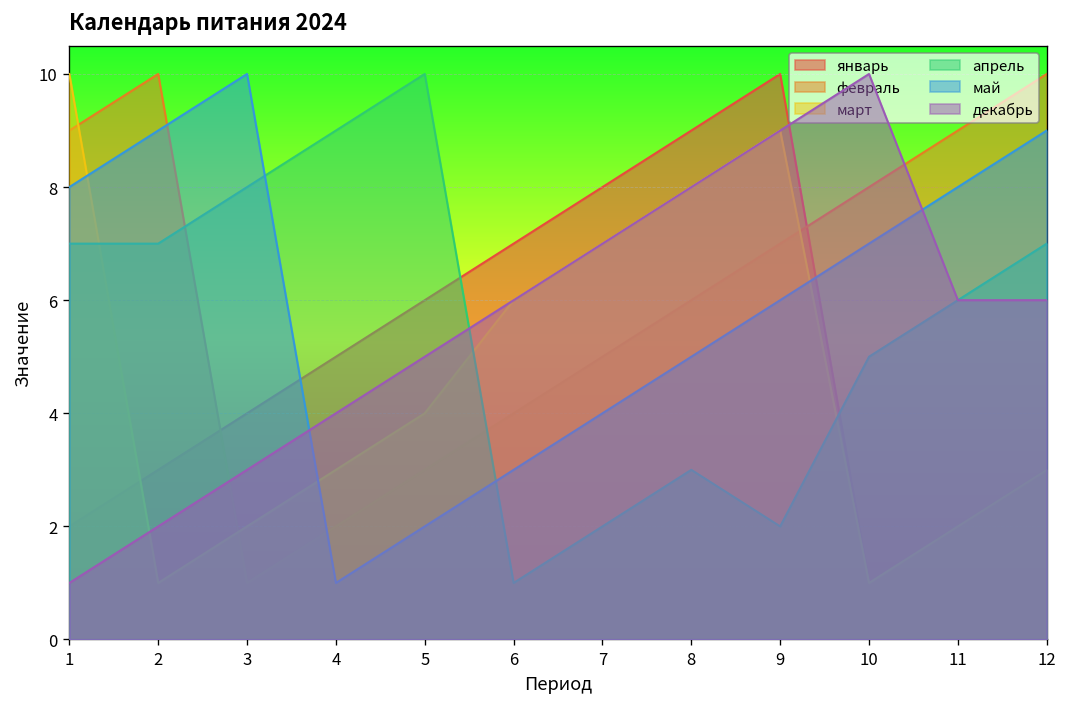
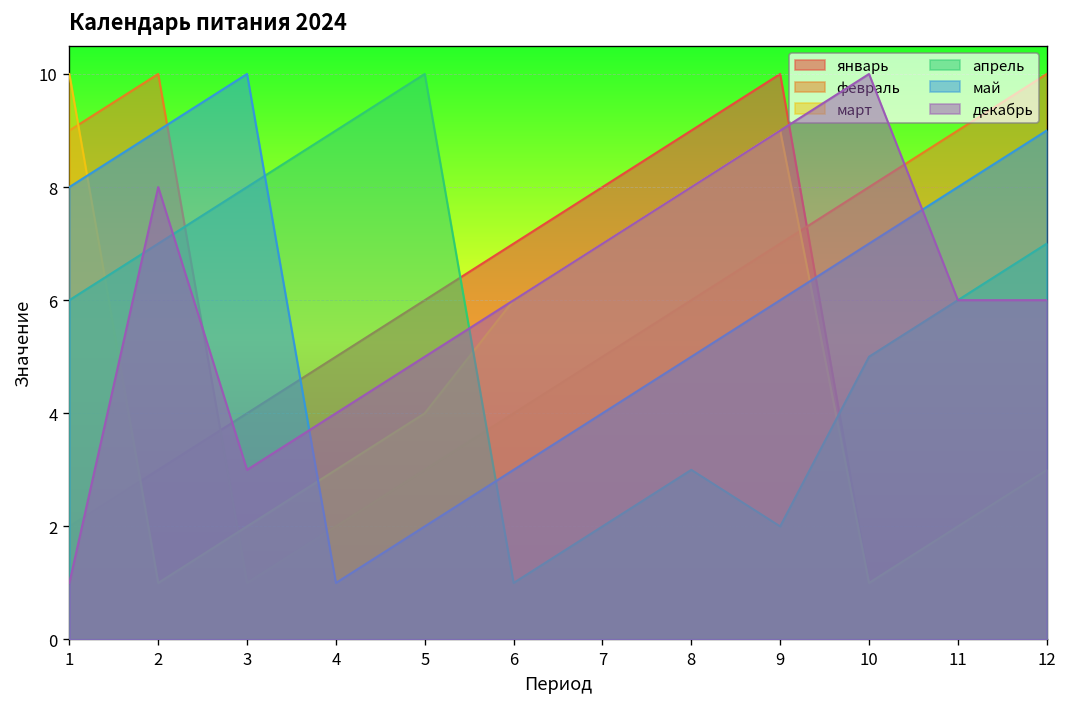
  {
    "апрель": {
-     "1": 7,
+     "1": 6,
      "2": 7,
      "3": 8,
      "4": 9,
      "5": 10,
      "6": 1,
      "7": 2,
      "8": 3,
      "9": 2,
      "10": 5,
      "12": 7
    },
    "май": {
      "1": 8,
      "2": 9,
      "3": 10,
      "4": 1,
      "5": 2,
      "6": 3,
      "7": 4,
      "8": 5,
      "9": 6,
      "10": 7,
      "11": 8,
      "12": 9
    },
    "декабрь": {
      "1": 1,
-     "2": 2,
+     "2": 8,
      "3": 3,
      "4": 4,
      "5": 5,
      "12": 6
    }
  }
